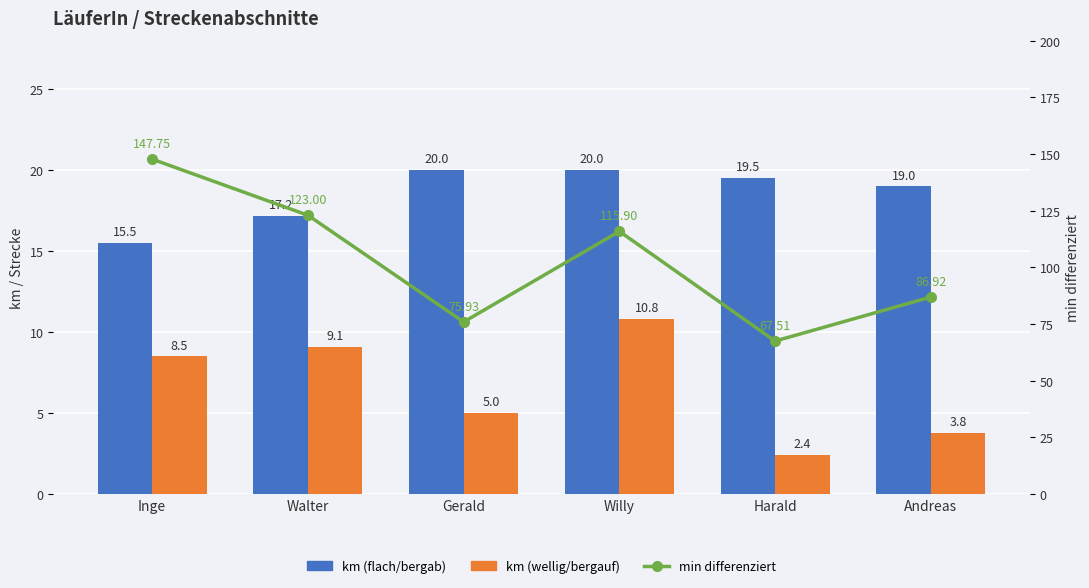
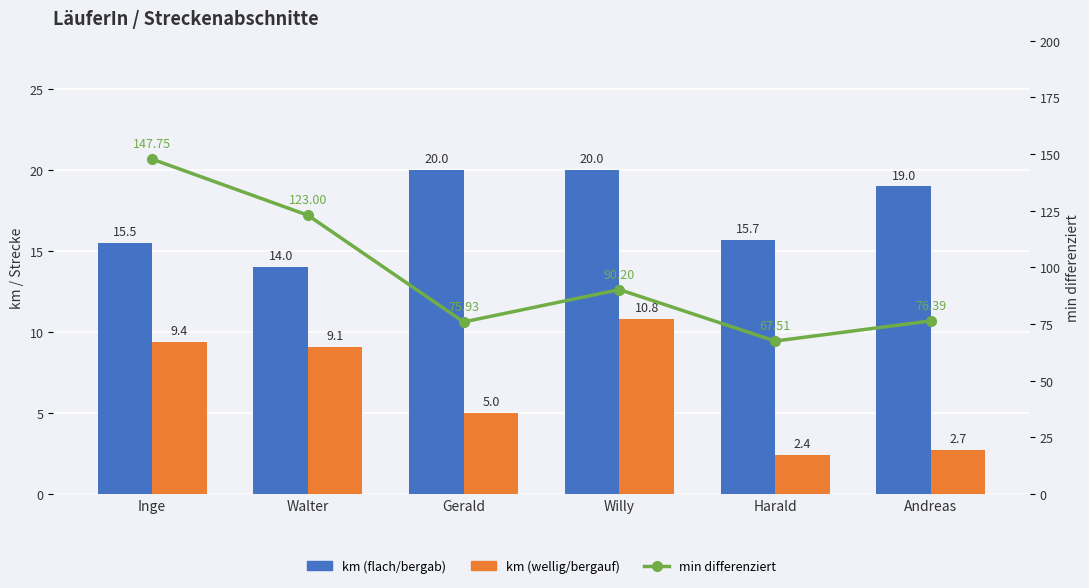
  {
    "km (flach/bergab)": {
      "Inge": 15.5,
-     "Walter": 17.2,
+     "Walter": 14.0,
      "Gerald": 20.0,
      "Willy": 20.0,
-     "Harald": 19.5,
+     "Harald": 15.7,
      "Andreas": 19.0
    },
    "km (wellig/bergauf)": {
-     "Inge": 8.5,
+     "Inge": 9.4,
      "Walter": 9.1,
      "Gerald": 5.0,
      "Willy": 10.8,
      "Harald": 2.4,
-     "Andreas": 3.8
+     "Andreas": 2.7
    },
    "min differenziert": {
      "Inge": 147.75,
      "Walter": 123.00,
      "Gerald": 75.93,
-     "Willy": 115.90,
+     "Willy": 90.20,
      "Harald": 67.51,
-     "Andreas": 86.92
+     "Andreas": 76.39
    }
  }
